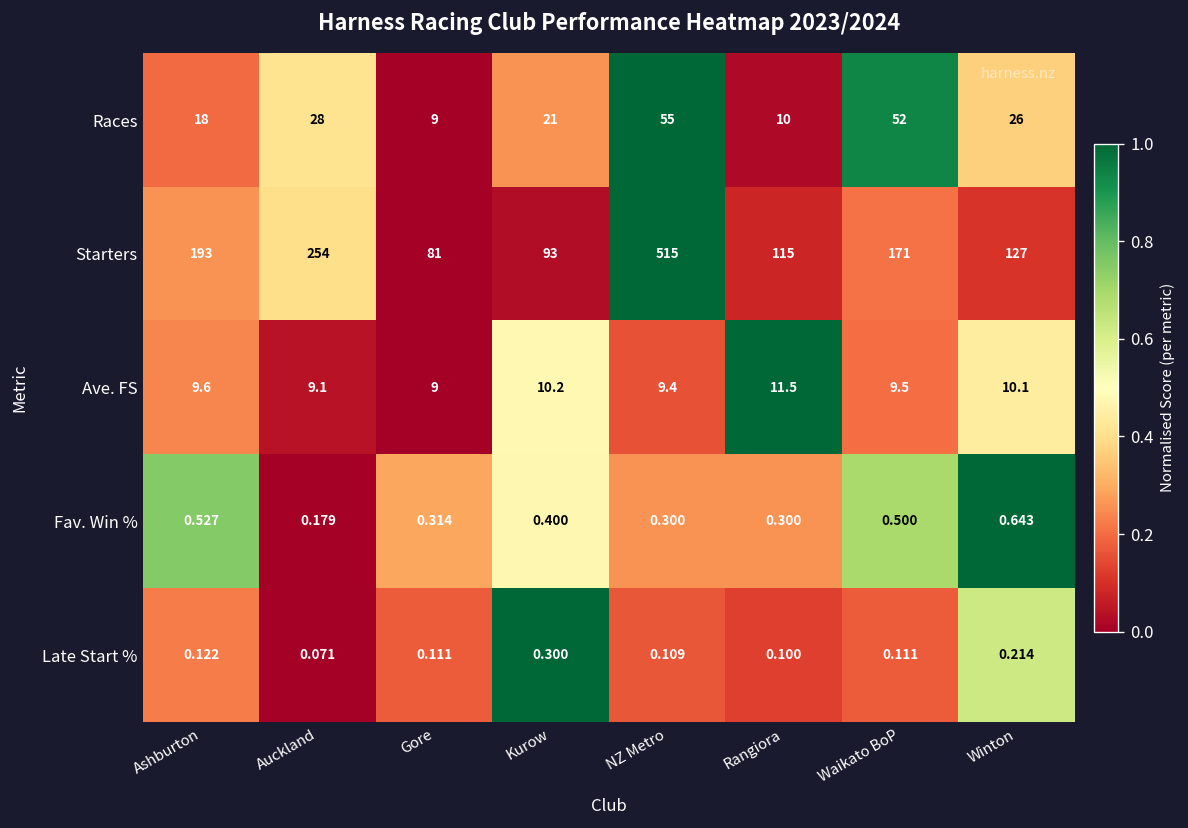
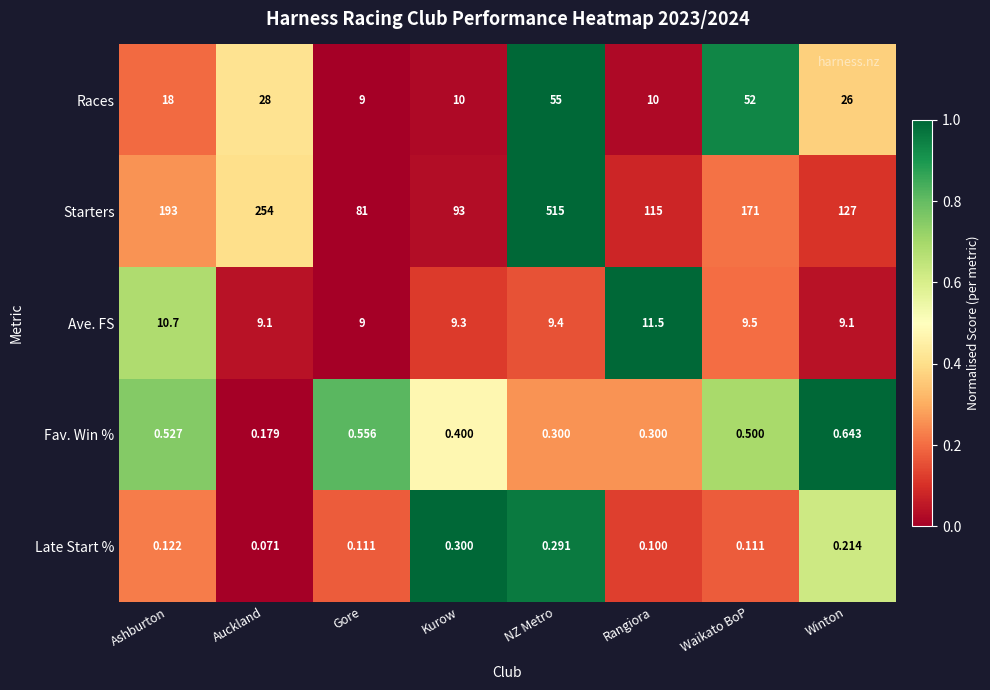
  {
    "Races": {
      "Ashburton": 18,
      "Auckland": 28,
      "Gore": 9,
-     "Kurow": 21,
+     "Kurow": 10,
      "NZ Metro": 55,
      "Rangiora": 10,
      "Waikato BoP": 52
    },
    "Starters": {
      "Ashburton": 193,
      "Auckland": 254,
      "Gore": 81,
      "Kurow": 93,
      "NZ Metro": 515,
      "Rangiora": 115,
      "Waikato BoP": 171,
      "Winton": 127
    },
    "Ave. FS": {
-     "Ashburton": 9.6,
+     "Ashburton": 10.7,
      "Auckland": 9.1,
      "Gore": 9,
-     "Kurow": 10.2,
+     "Kurow": 9.3,
      "NZ Metro": 9.4,
      "Rangiora": 11.5,
      "Waikato BoP": 9.5,
-     "Winton": 10.1
+     "Winton": 9.1
    },
    "Fav. Win %": {
      "Ashburton": 0.527,
      "Auckland": 0.179,
-     "Gore": 0.314,
+     "Gore": 0.556,
      "Kurow": 0.400,
      "NZ Metro": 0.300,
      "Rangiora": 0.300,
      "Waikato BoP": 0.500,
      "Winton": 0.643
    },
    "Late Start %": {
      "Ashburton": 0.122,
      "Auckland": 0.071,
      "Gore": 0.111,
      "Kurow": 0.300,
-     "NZ Metro": 0.109,
+     "NZ Metro": 0.291,
      "Rangiora": 0.100,
      "Waikato BoP": 0.111,
      "Winton": 0.214
    }
  }
